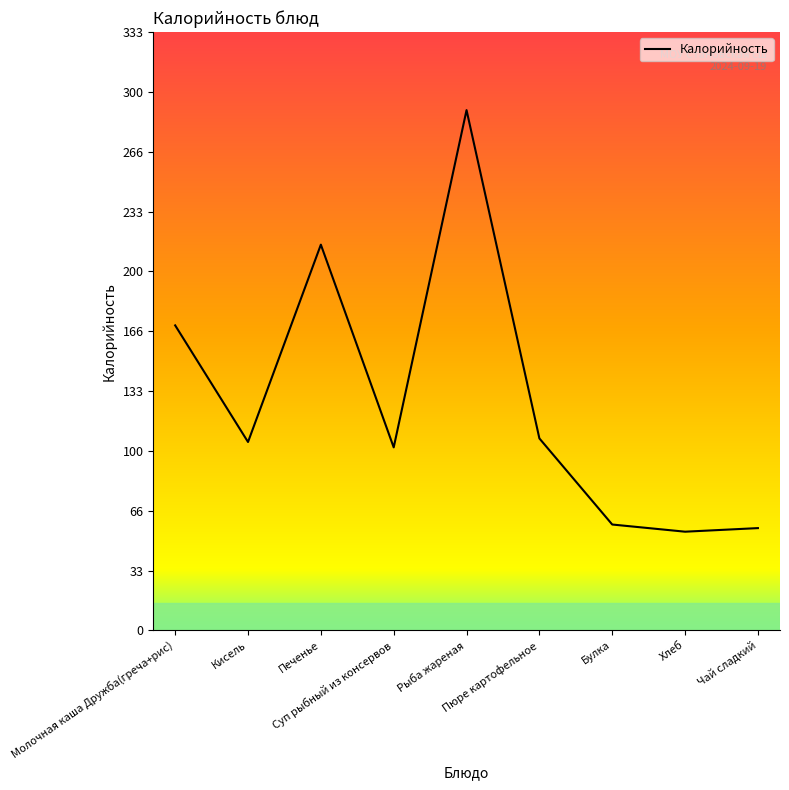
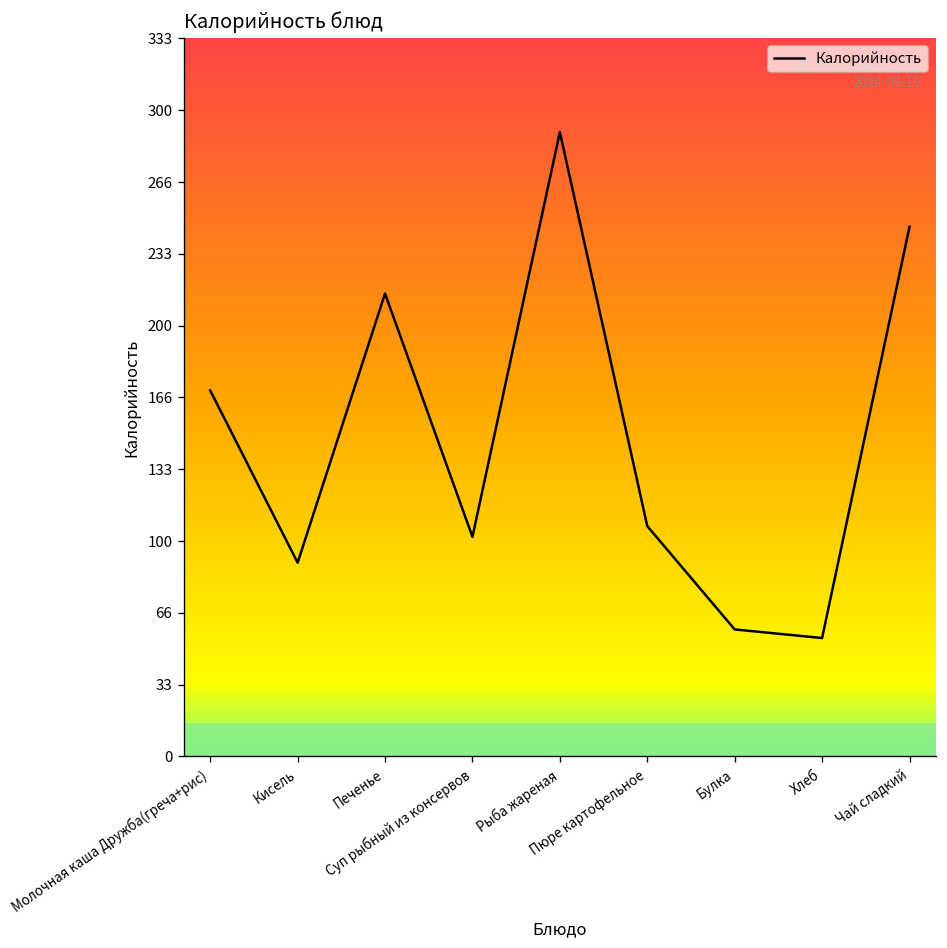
  {
    "Молочная каша Дружба(греча+рис)": 170,
-   "Кисель": 105,
+   "Кисель": 90,
    "Печенье": 215,
    "Суп рыбный из консервов": 102,
    "Рыба жареная": 290,
    "Пюре картофельное": 107,
    "Булка": 59,
    "Хлеб": 55,
-   "Чай сладкий": 57
+   "Чай сладкий": 246
  }
